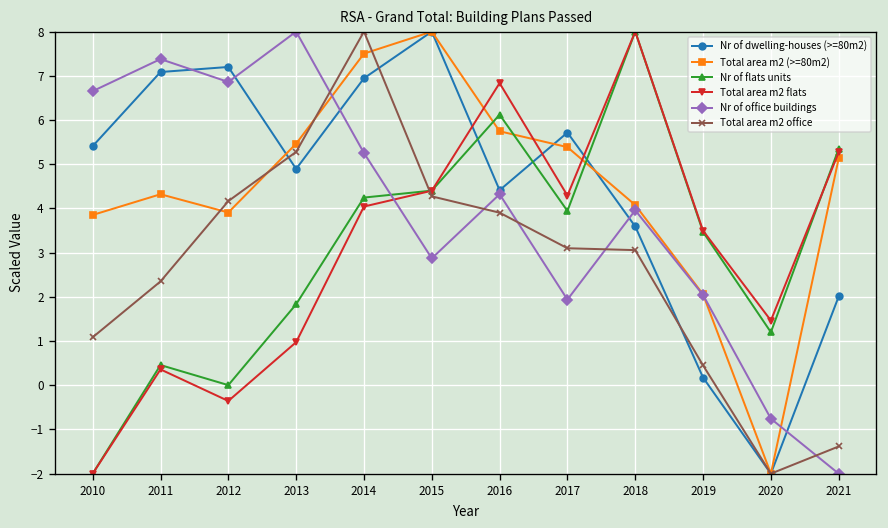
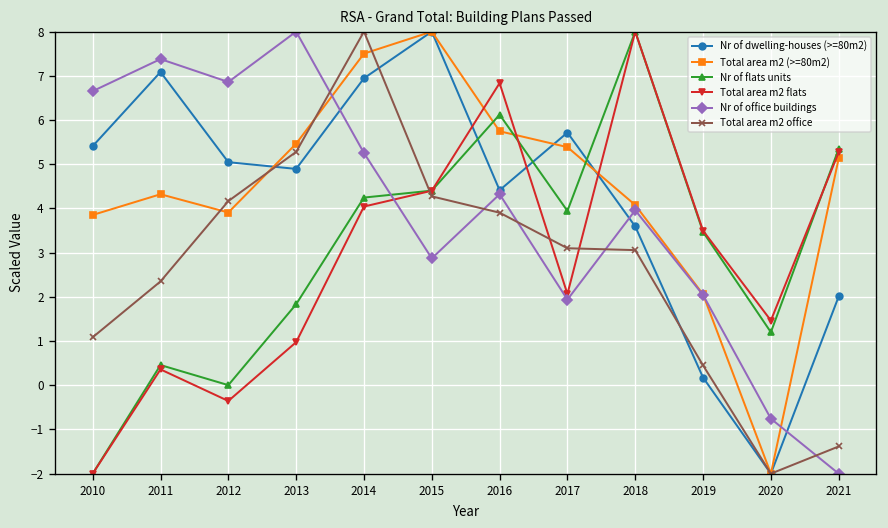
  {
    "Nr of dwelling-houses (>=80m2)": {
      "2010": 5.4,
      "2011": 7.1,
-     "2012": 7.2,
+     "2012": 5.0,
      "2013": 4.9,
      "2014": 6.9,
      "2016": 4.4,
      "2017": 5.7,
      "2018": 3.6,
      "2019": 0.2,
      "2021": 2.0
    },
    "Total area m2 (>=80m2)": {
      "2010": 3.9,
      "2011": 4.3,
      "2012": 3.9,
      "2013": 5.5,
      "2014": 7.5,
      "2016": 5.7,
      "2017": 5.4,
      "2018": 4.1,
      "2021": 5.1
    },
    "Nr of flats units": {
      "2011": 0.5,
      "2012": 0.0,
      "2013": 1.8,
      "2014": 4.2,
      "2016": 6.1,
      "2017": 3.9,
      "2020": 1.2,
      "2021": 5.3
    },
    "Total area m2 flats": {
      "2011": 0.4,
      "2012": -0.4,
      "2013": 1.0,
      "2014": 4.0,
      "2016": 6.8,
-     "2017": 4.3,
+     "2017": 2.1,
      "2020": 1.5,
      "2021": 5.3
    },
    "Nr of office buildings": {
      "2010": 6.7,
      "2011": 7.4,
      "2012": 6.9,
      "2013": 8.0,
      "2014": 5.3,
      "2015": 2.9,
      "2016": 4.3,
      "2017": 1.9,
      "2018": 4.0,
      "2020": -0.8,
      "2021": -2.0
    },
    "Total area m2 office": {
      "2010": 1.1,
      "2011": 2.3,
      "2012": 4.2,
      "2013": 5.3,
      "2014": 8.0,
      "2015": 4.3,
      "2016": 3.9,
      "2017": 3.1,
      "2018": 3.1,
      "2019": 0.4,
      "2021": -1.4
    }
  }
